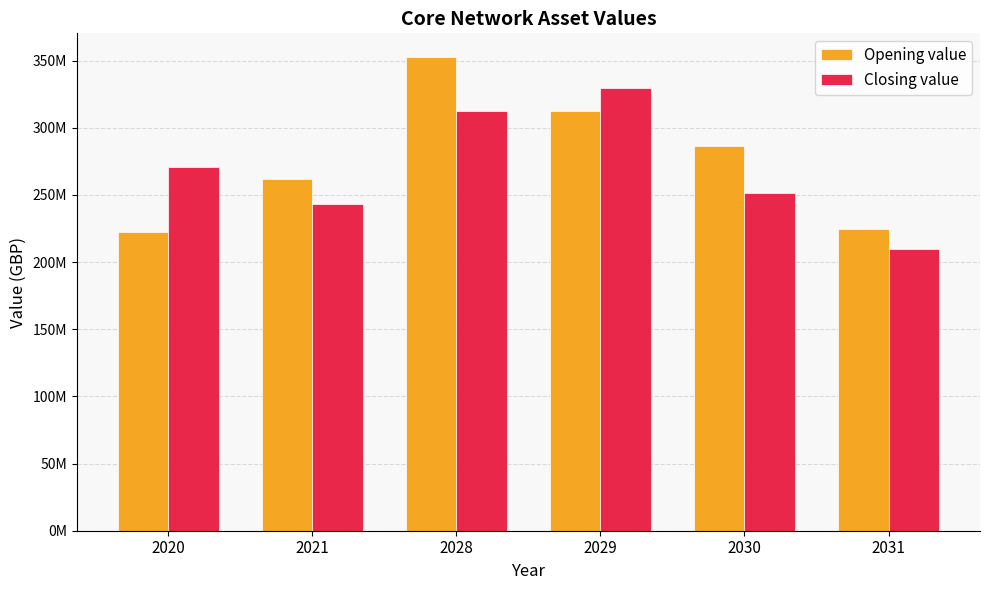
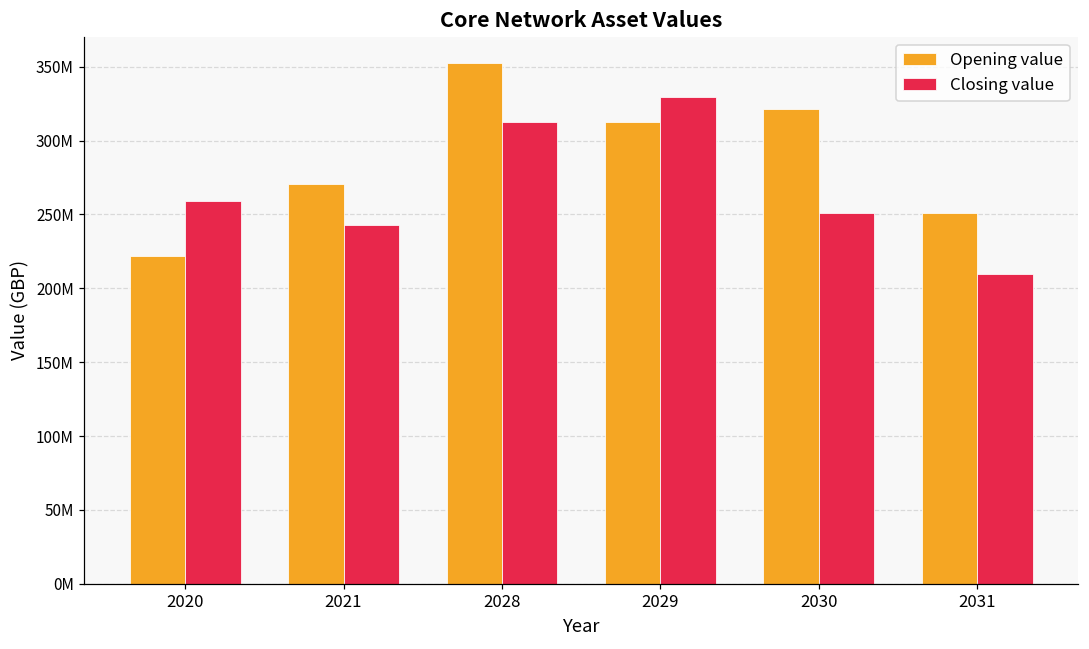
  {
    "Opening value": {
      "2020": 222000000,
-     "2021": 262000000,
+     "2021": 271000000,
      "2028": 353000000,
      "2029": 312000000,
-     "2030": 287000000,
-     "2031": 225000000
+     "2030": 322000000,
+     "2031": 251000000
    },
    "Closing value": {
-     "2020": 271000000,
+     "2020": 259000000,
      "2021": 243000000,
      "2028": 312000000,
      "2029": 329000000,
      "2030": 251000000,
      "2031": 210000000
    }
  }
